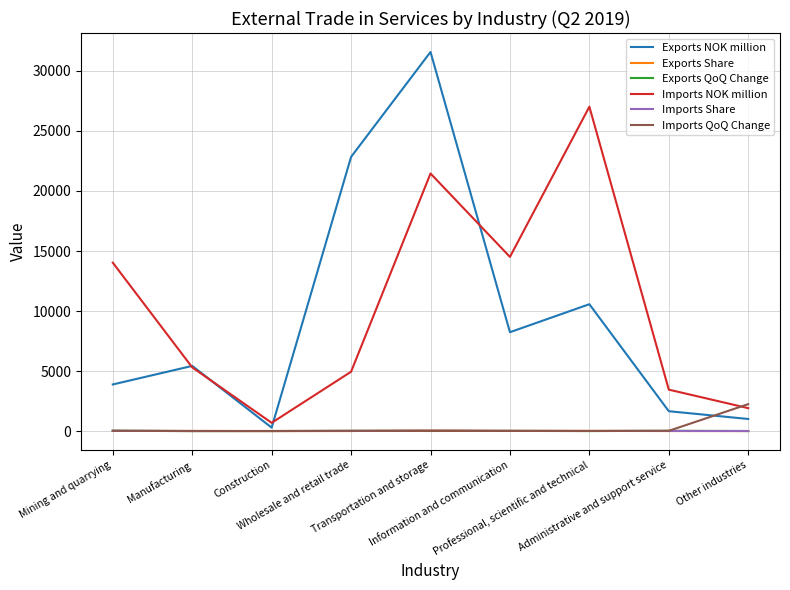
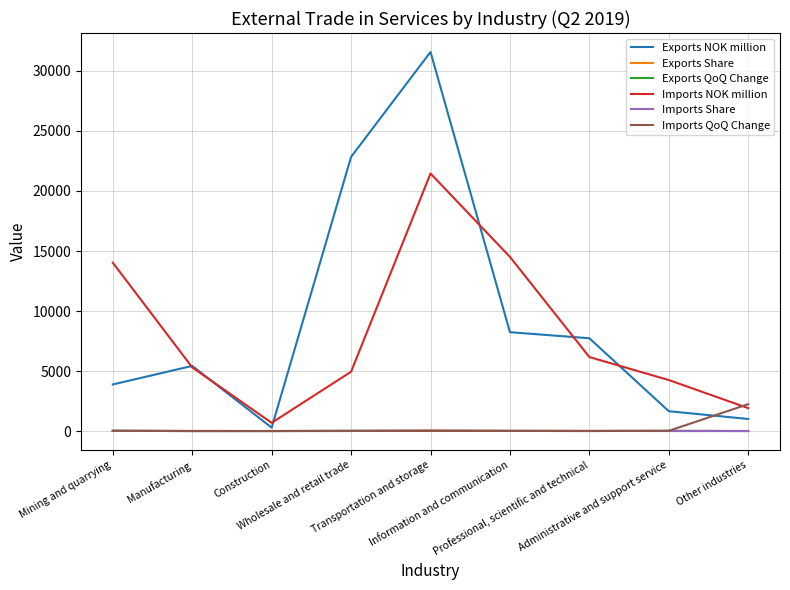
  {
    "Exports NOK million": {
      "Mining and quarrying": 3900,
      "Construction": 300,
      "Wholesale and retail trade": 22800,
      "Transportation and storage": 31600,
      "Information and communication": 8200,
-     "Professional, scientific and technical": 10600,
+     "Professional, scientific and technical": 7700,
      "Administrative and support service": 1700,
      "Other industries": 1000
    },
    "Imports NOK million": {
      "Mining and quarrying": 14000,
      "Construction": 700,
      "Wholesale and retail trade": 4900,
      "Transportation and storage": 21500,
      "Information and communication": 14500,
-     "Professional, scientific and technical": 27000,
-     "Administrative and support service": 3500,
+     "Professional, scientific and technical": 6200,
+     "Administrative and support service": 4300,
      "Other industries": 1900
    },
    "Imports QoQ Change": {
      "Other industries": 2200
    }
  }
